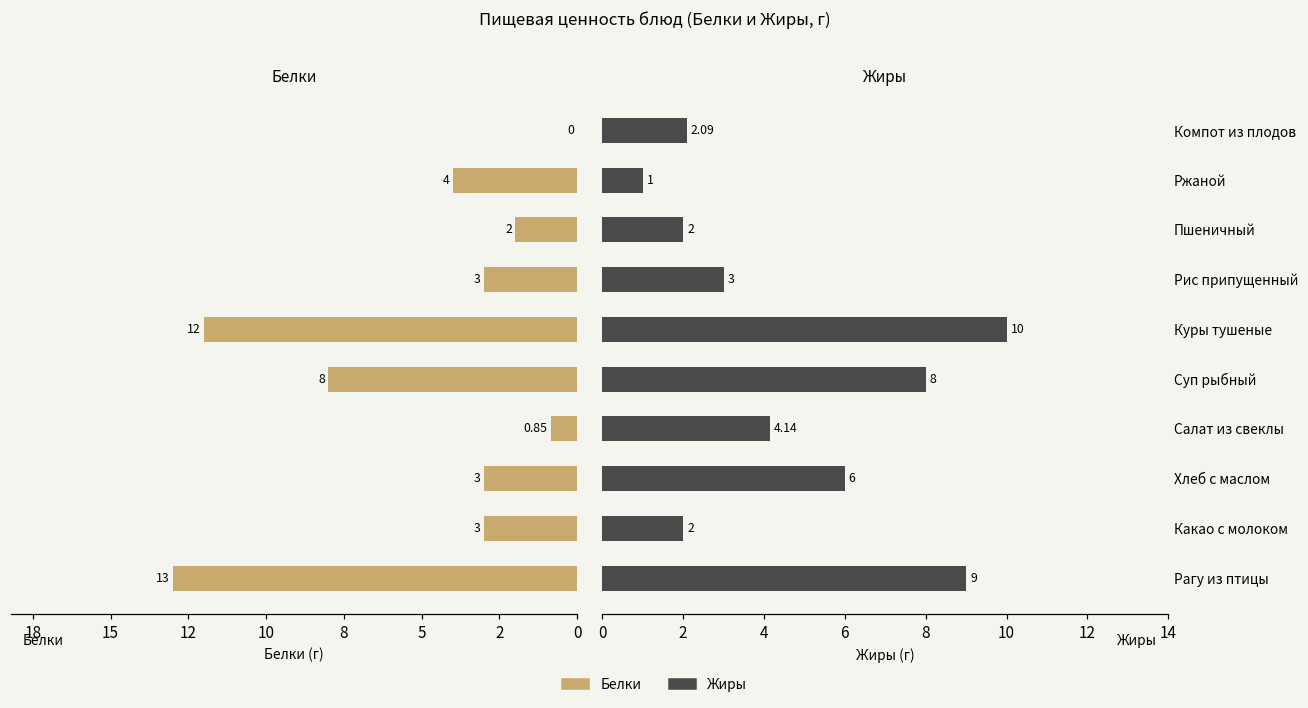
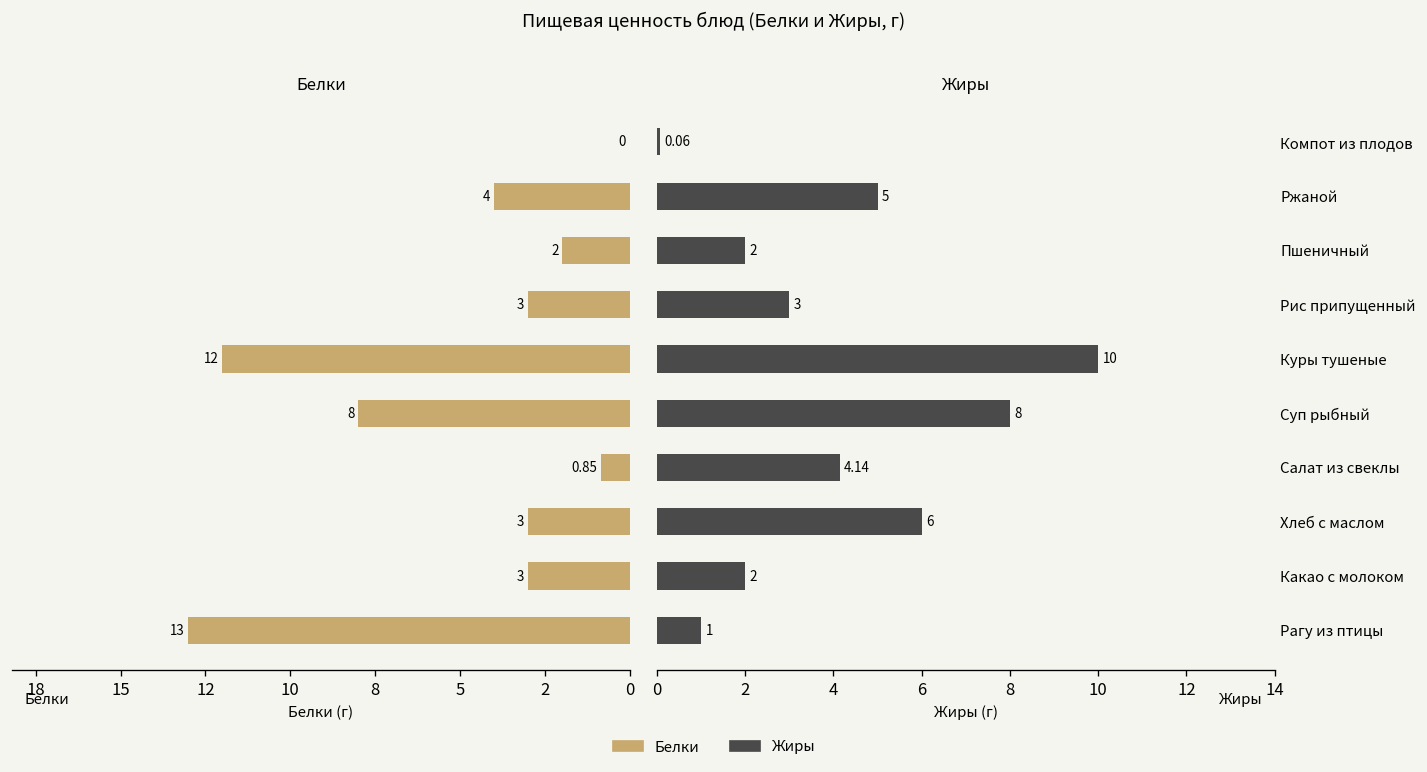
  {
    "Жиры": {
-     "Компот из плодов": 2.09,
-     "Ржаной": 1,
+     "Компот из плодов": 0.06,
+     "Ржаной": 5,
      "Пшеничный": 2,
      "Рис припущенный": 3,
      "Куры тушеные": 10,
      "Суп рыбный": 8,
      "Салат из свеклы": 4.14,
      "Хлеб с маслом": 6,
      "Какао с молоком": 2,
-     "Рагу из птицы": 9
+     "Рагу из птицы": 1
    }
  }
